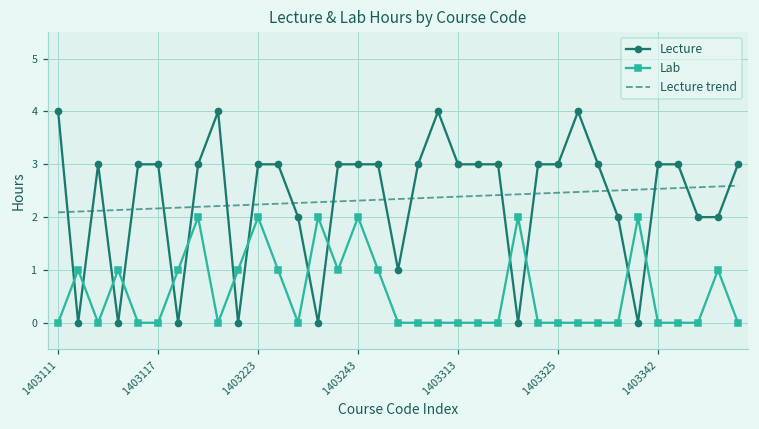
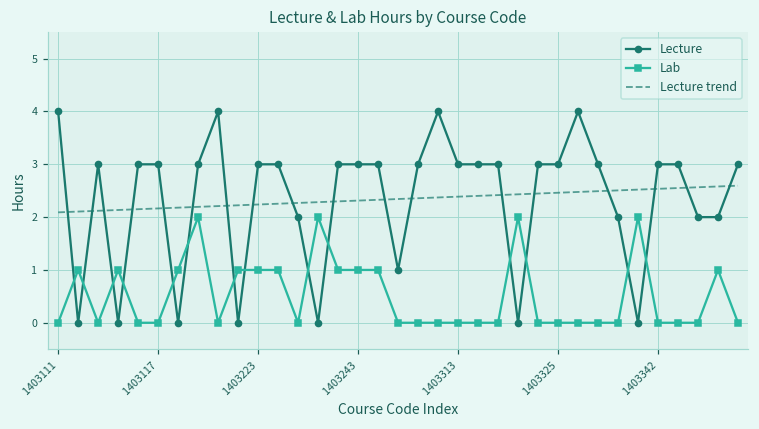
  {
    "Lab": {
      "1403111": 0,
      "1403117": 0,
-     "1403223": 2,
-     "1403243": 2,
+     "1403223": 1,
+     "1403243": 1,
      "1403313": 0,
      "1403325": 0,
      "1403342": 0
    }
  }
